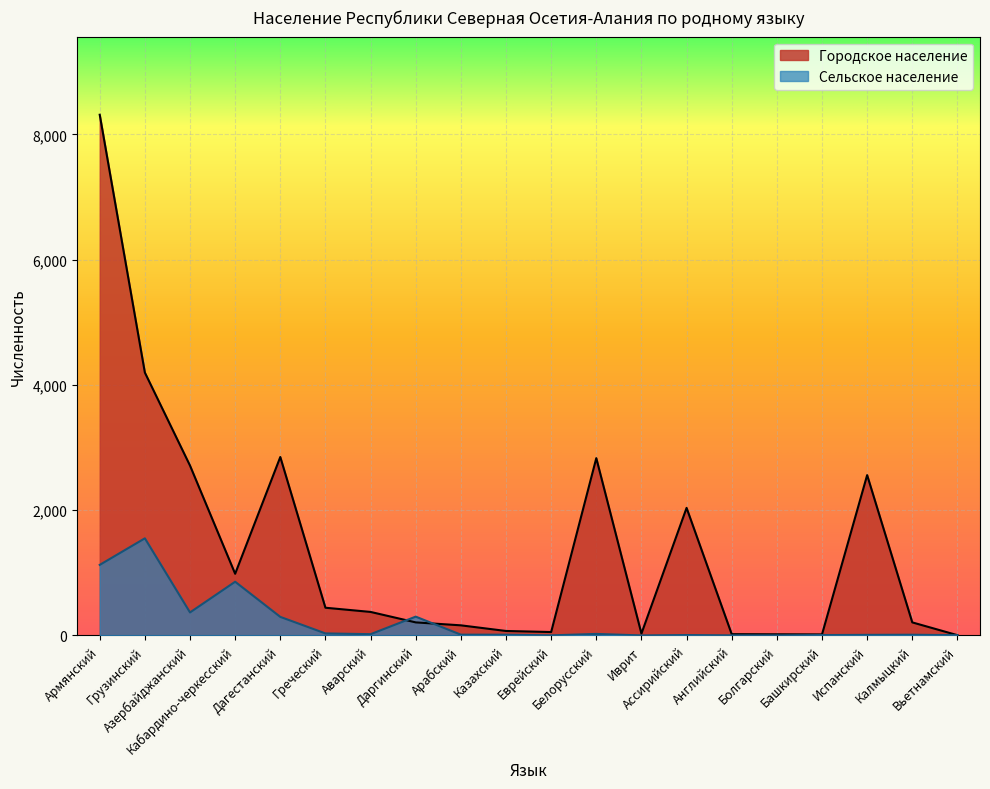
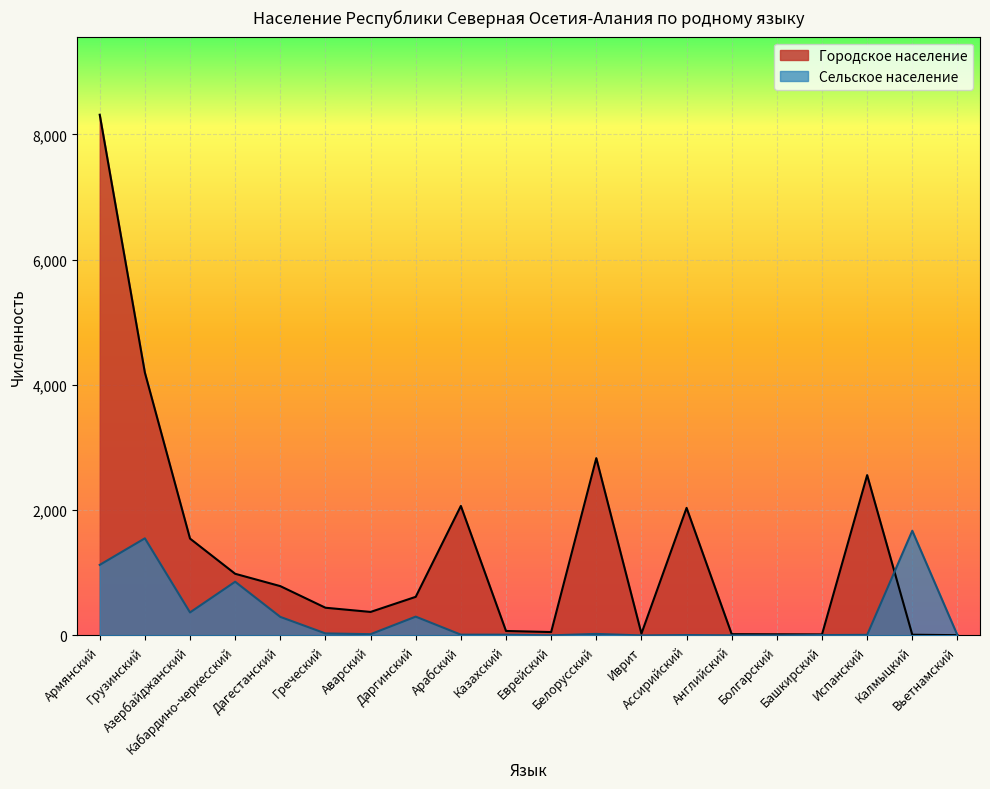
  {
    "Городское население": {
      "Армянский": "8,300",
      "Грузинский": "4,200",
-     "Азербайджанский": "2,700",
+     "Азербайджанский": "1,500",
      "Кабардино-черкесский": "1,000",
-     "Дагестанский": "2,800",
+     "Дагестанский": "800",
      "Греческий": "400",
      "Аварский": "400",
-     "Даргинский": "200",
-     "Арабский": "200",
+     "Даргинский": "600",
+     "Арабский": "2,100",
      "Казахский": "100",
      "Еврейский": "100",
      "Белорусский": "2,800",
      "Ассирийский": "2,000",
      "Испанский": "2,600",
-     "Калмыцкий": "200"
+     "Калмыцкий": "0"
    },
    "Сельское население": {
      "Армянский": "1,100",
      "Грузинский": "1,600",
      "Азербайджанский": "400",
      "Кабардино-черкесский": "900",
      "Дагестанский": "300",
      "Греческий": "0",
      "Аварский": "0",
      "Даргинский": "300",
      "Арабский": "0",
      "Казахский": "0",
      "Еврейский": "0",
      "Белорусский": "0",
      "Ассирийский": "0",
      "Испанский": "0",
-     "Калмыцкий": "0"
+     "Калмыцкий": "1,700"
    }
  }
